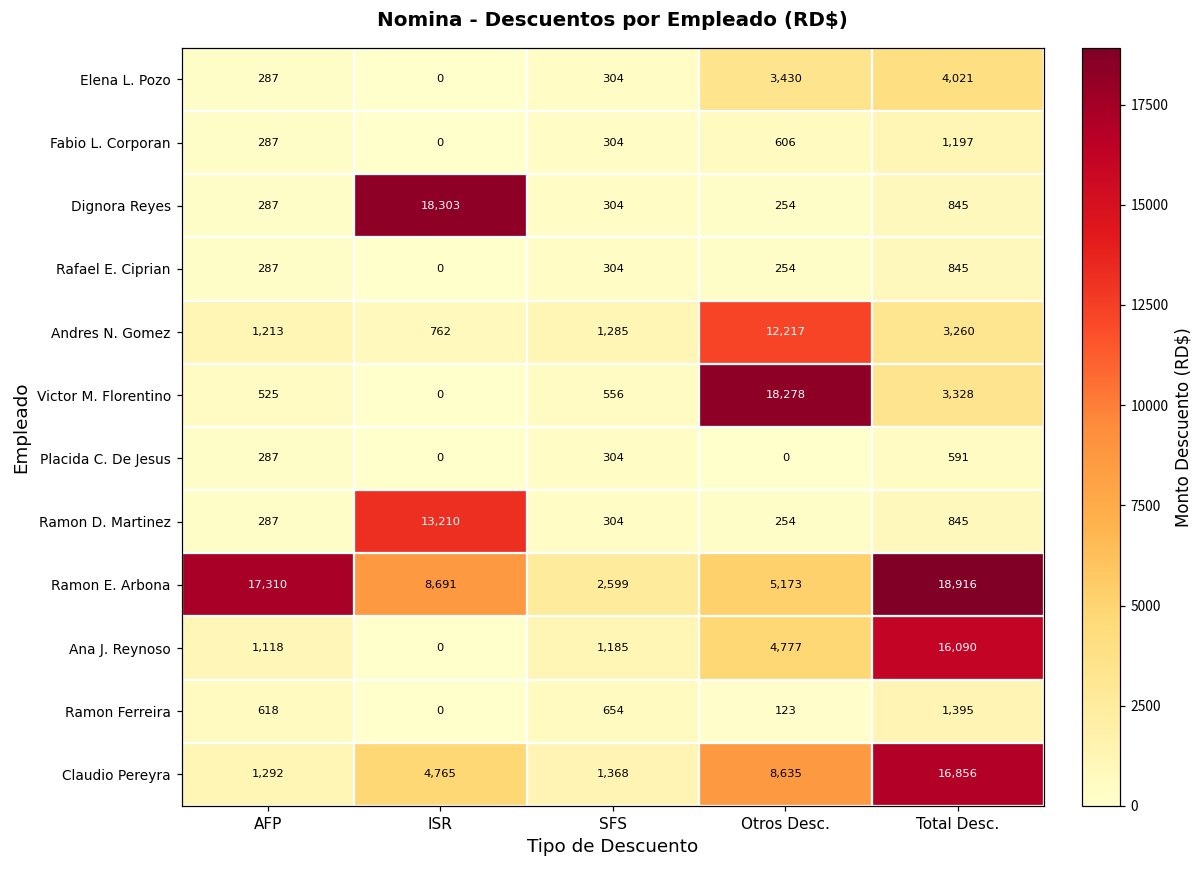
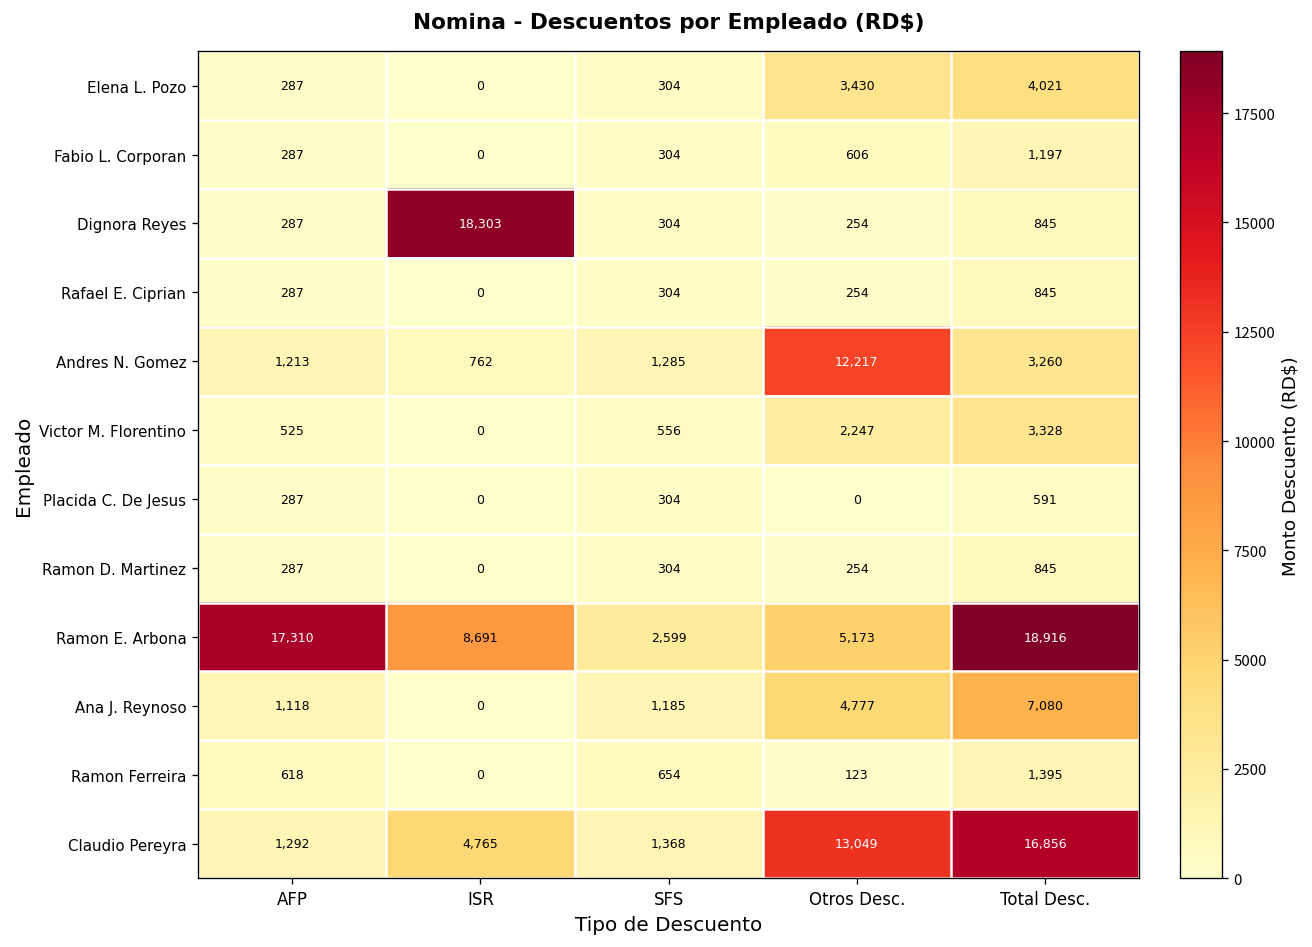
  {
    "Elena L. Pozo": {
      "AFP": "287",
      "ISR": "0",
      "SFS": "304",
      "Otros Desc.": "3,430",
      "Total Desc.": "4,021"
    },
    "Fabio L. Corporan": {
      "AFP": "287",
      "ISR": "0",
      "SFS": "304",
      "Otros Desc.": "606",
      "Total Desc.": "1,197"
    },
    "Dignora Reyes": {
      "AFP": "287",
      "ISR": "18,303",
      "SFS": "304",
      "Otros Desc.": "254",
      "Total Desc.": "845"
    },
    "Rafael E. Ciprian": {
      "AFP": "287",
      "ISR": "0",
      "SFS": "304",
      "Otros Desc.": "254",
      "Total Desc.": "845"
    },
    "Andres N. Gomez": {
      "AFP": "1,213",
      "ISR": "762",
      "SFS": "1,285",
      "Otros Desc.": "12,217",
      "Total Desc.": "3,260"
    },
    "Victor M. Florentino": {
      "AFP": "525",
      "ISR": "0",
      "SFS": "556",
-     "Otros Desc.": "18,278",
+     "Otros Desc.": "2,247",
      "Total Desc.": "3,328"
    },
    "Placida C. De Jesus": {
      "AFP": "287",
      "ISR": "0",
      "SFS": "304",
      "Otros Desc.": "0",
      "Total Desc.": "591"
    },
    "Ramon D. Martinez": {
      "AFP": "287",
-     "ISR": "13,210",
+     "ISR": "0",
      "SFS": "304",
      "Otros Desc.": "254",
      "Total Desc.": "845"
    },
    "Ramon E. Arbona": {
      "AFP": "17,310",
      "ISR": "8,691",
      "SFS": "2,599",
      "Otros Desc.": "5,173",
      "Total Desc.": "18,916"
    },
    "Ana J. Reynoso": {
      "AFP": "1,118",
      "ISR": "0",
      "SFS": "1,185",
      "Otros Desc.": "4,777",
-     "Total Desc.": "16,090"
+     "Total Desc.": "7,080"
    },
    "Ramon Ferreira": {
      "AFP": "618",
      "ISR": "0",
      "SFS": "654",
      "Otros Desc.": "123",
      "Total Desc.": "1,395"
    },
    "Claudio Pereyra": {
      "AFP": "1,292",
      "ISR": "4,765",
      "SFS": "1,368",
-     "Otros Desc.": "8,635",
+     "Otros Desc.": "13,049",
      "Total Desc.": "16,856"
    }
  }
